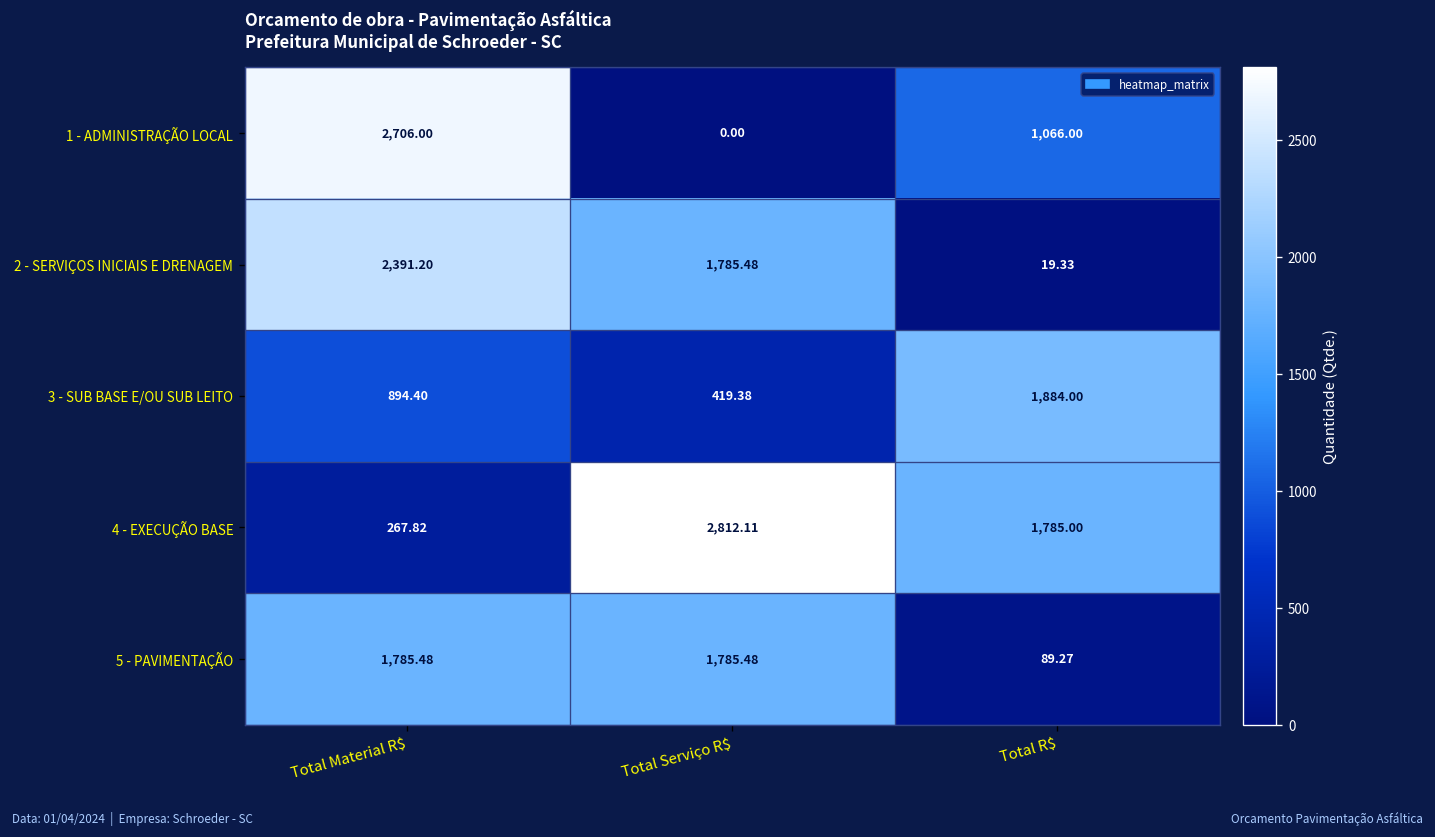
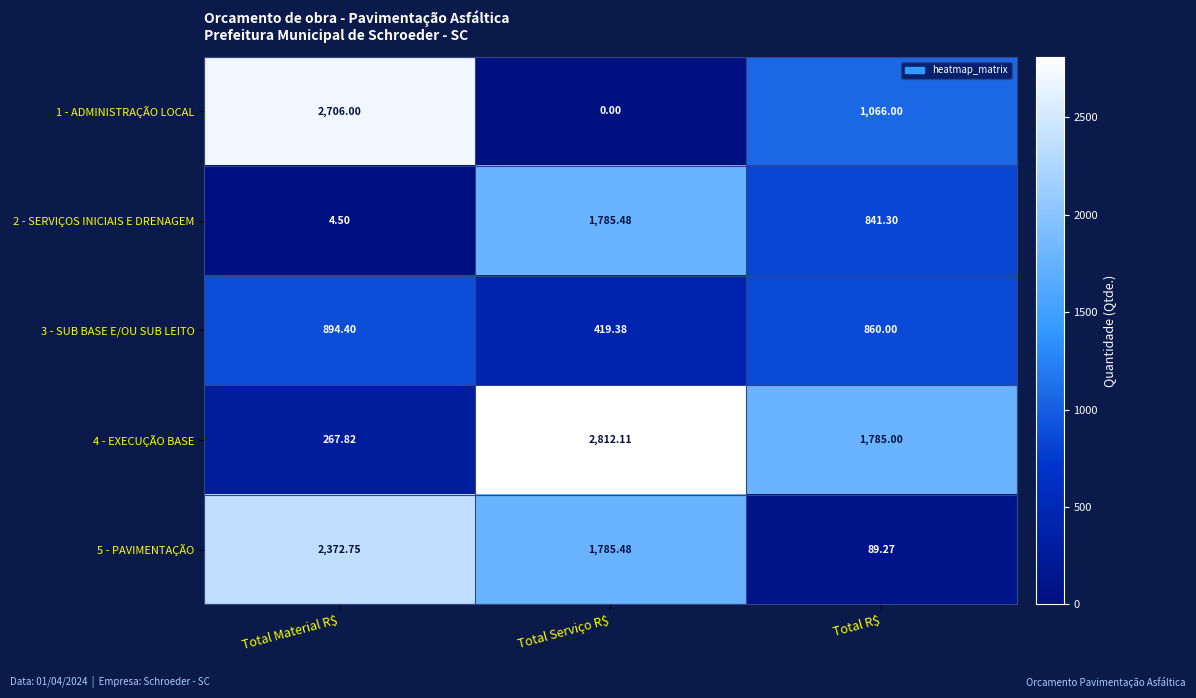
  {
    "1 - ADMINISTRAÇÃO LOCAL": {
      "Total Material R$": "2,706.00",
      "Total Serviço R$": "0.00",
      "Total R$": "1,066.00"
    },
    "2 - SERVIÇOS INICIAIS E DRENAGEM": {
-     "Total Material R$": "2,391.20",
+     "Total Material R$": "4.50",
      "Total Serviço R$": "1,785.48",
-     "Total R$": "19.33"
+     "Total R$": "841.30"
    },
    "3 - SUB BASE E/OU SUB LEITO": {
      "Total Material R$": "894.40",
      "Total Serviço R$": "419.38",
-     "Total R$": "1,884.00"
+     "Total R$": "860.00"
    },
    "4 - EXECUÇÃO BASE": {
      "Total Material R$": "267.82",
      "Total Serviço R$": "2,812.11",
      "Total R$": "1,785.00"
    },
    "5 - PAVIMENTAÇÃO": {
-     "Total Material R$": "1,785.48",
+     "Total Material R$": "2,372.75",
      "Total Serviço R$": "1,785.48",
      "Total R$": "89.27"
    }
  }
